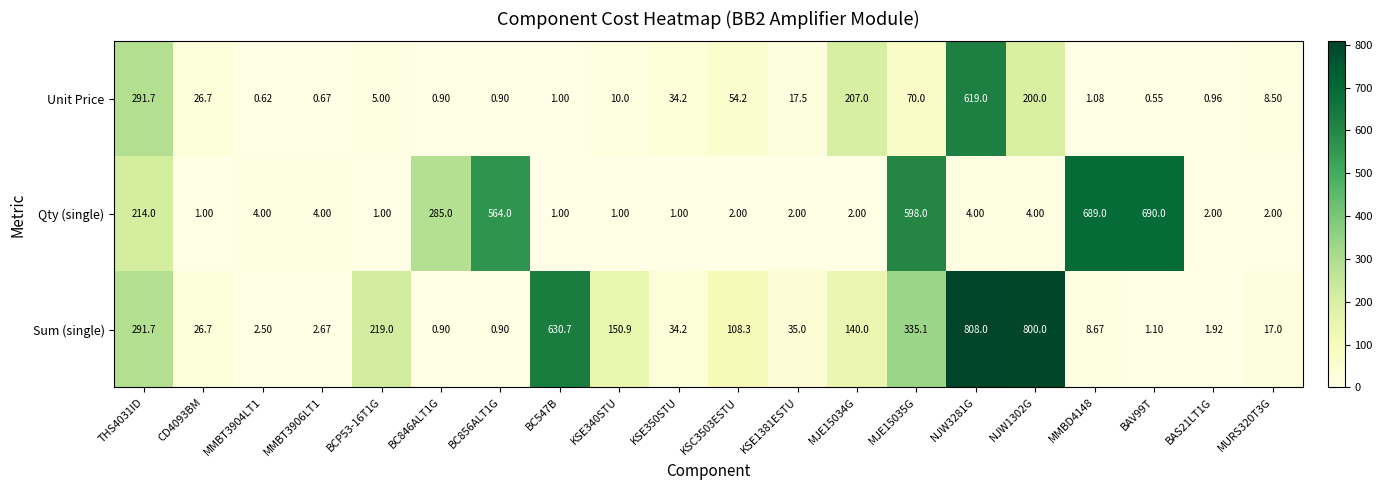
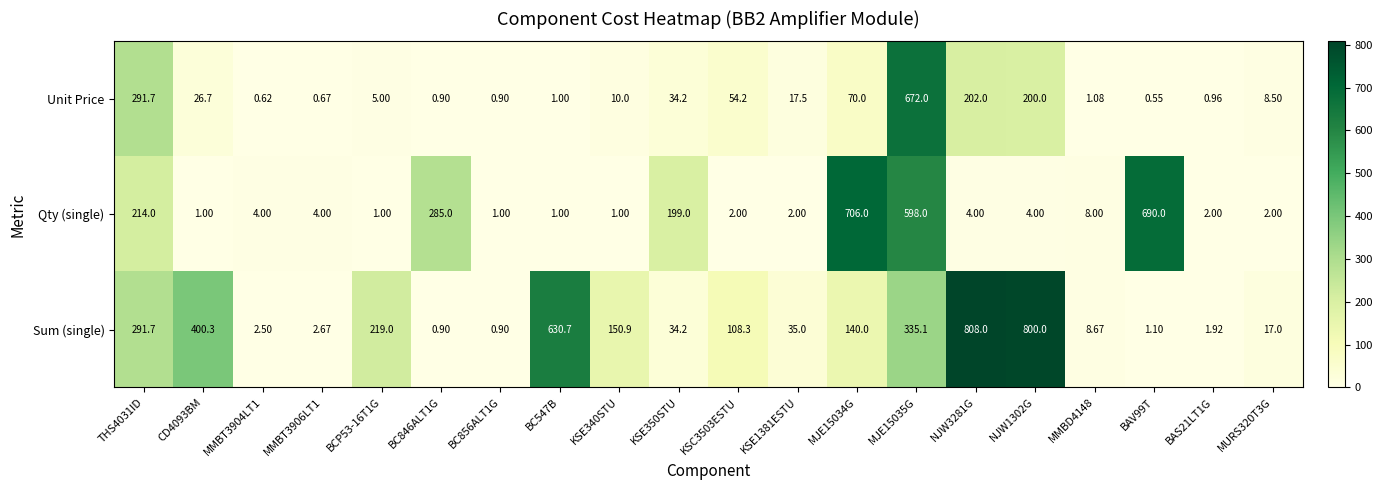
  {
    "Unit Price": {
      "THS4031ID": 291.7,
      "CD4093BM": 26.7,
      "MMBT3904LT1": 0.62,
      "MMBT3906LT1": 0.67,
      "BCP53-16T1G": 5.00,
      "BC846ALT1G": 0.90,
      "BC856ALT1G": 0.90,
      "BC547B": 1.00,
      "KSE340STU": 10.0,
      "KSE350STU": 34.2,
      "KSC3503ESTU": 54.2,
      "KSE1381ESTU": 17.5,
-     "MJE15034G": 207.0,
-     "MJE15035G": 70.0,
-     "NJW3281G": 619.0,
+     "MJE15034G": 70.0,
+     "MJE15035G": 672.0,
+     "NJW3281G": 202.0,
      "NJW1302G": 200.0,
      "MMBD4148": 1.08,
      "BAV99T": 0.55,
      "BAS21LT1G": 0.96,
      "MURS320T3G": 8.50
    },
    "Qty (single)": {
      "THS4031ID": 214.0,
      "CD4093BM": 1.00,
      "MMBT3904LT1": 4.00,
      "MMBT3906LT1": 4.00,
      "BCP53-16T1G": 1.00,
      "BC846ALT1G": 285.0,
-     "BC856ALT1G": 564.0,
+     "BC856ALT1G": 1.00,
      "BC547B": 1.00,
      "KSE340STU": 1.00,
-     "KSE350STU": 1.00,
+     "KSE350STU": 199.0,
      "KSC3503ESTU": 2.00,
      "KSE1381ESTU": 2.00,
-     "MJE15034G": 2.00,
+     "MJE15034G": 706.0,
      "MJE15035G": 598.0,
      "NJW3281G": 4.00,
      "NJW1302G": 4.00,
-     "MMBD4148": 689.0,
+     "MMBD4148": 8.00,
      "BAV99T": 690.0,
      "BAS21LT1G": 2.00,
      "MURS320T3G": 2.00
    },
    "Sum (single)": {
      "THS4031ID": 291.7,
-     "CD4093BM": 26.7,
+     "CD4093BM": 400.3,
      "MMBT3904LT1": 2.50,
      "MMBT3906LT1": 2.67,
      "BCP53-16T1G": 219.0,
      "BC846ALT1G": 0.90,
      "BC856ALT1G": 0.90,
      "BC547B": 630.7,
      "KSE340STU": 150.9,
      "KSE350STU": 34.2,
      "KSC3503ESTU": 108.3,
      "KSE1381ESTU": 35.0,
      "MJE15034G": 140.0,
      "MJE15035G": 335.1,
      "NJW3281G": 808.0,
      "NJW1302G": 800.0,
      "MMBD4148": 8.67,
      "BAV99T": 1.10,
      "BAS21LT1G": 1.92,
      "MURS320T3G": 17.0
    }
  }
